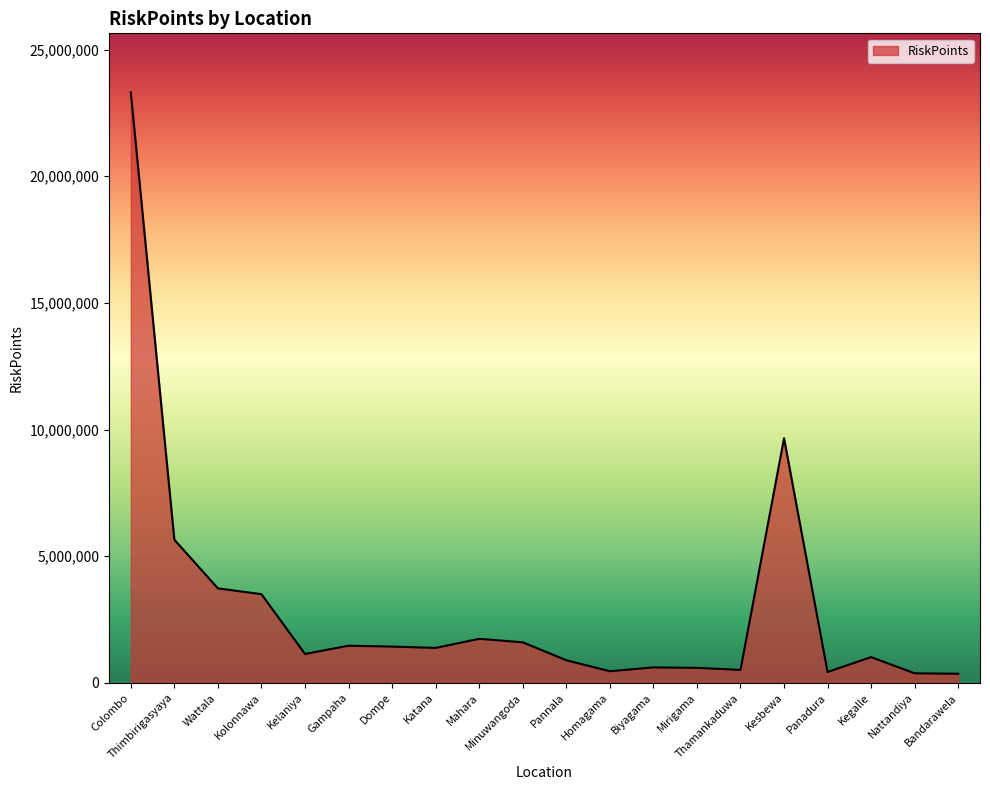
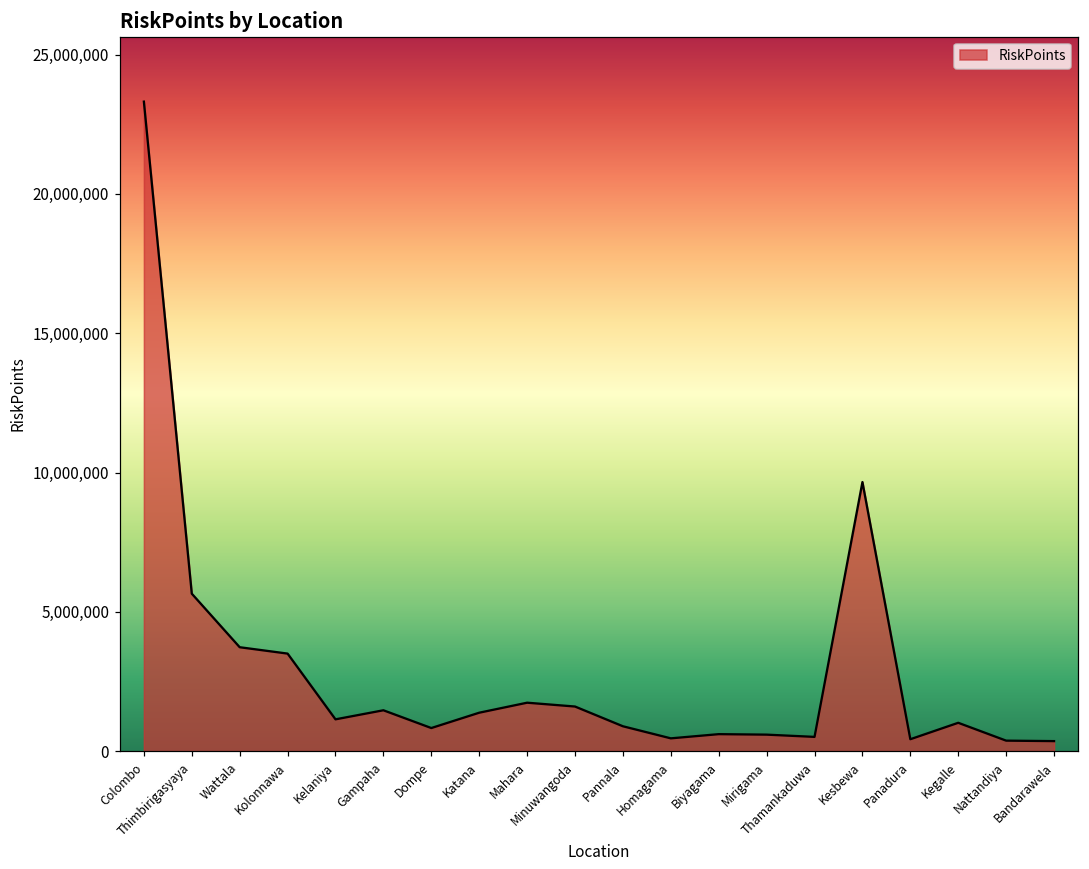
  {
    "Colombo": "23,300,000",
    "Thimbirigasyaya": "5,700,000",
    "Wattala": "3,700,000",
    "Kolonnawa": "3,500,000",
    "Kelaniya": "1,100,000",
    "Gampaha": "1,500,000",
-   "Dompe": "1,400,000",
+   "Dompe": "800,000",
    "Katana": "1,400,000",
    "Mahara": "1,700,000",
    "Minuwangoda": "1,600,000",
    "Pannala": "900,000",
    "Homagama": "500,000",
    "Biyagama": "600,000",
    "Mirigama": "600,000",
    "Thamankaduwa": "500,000",
    "Kesbewa": "9,700,000",
    "Panadura": "400,000",
    "Kegalle": "1,000,000",
    "Nattandiya": "400,000",
    "Bandarawela": "400,000"
  }
